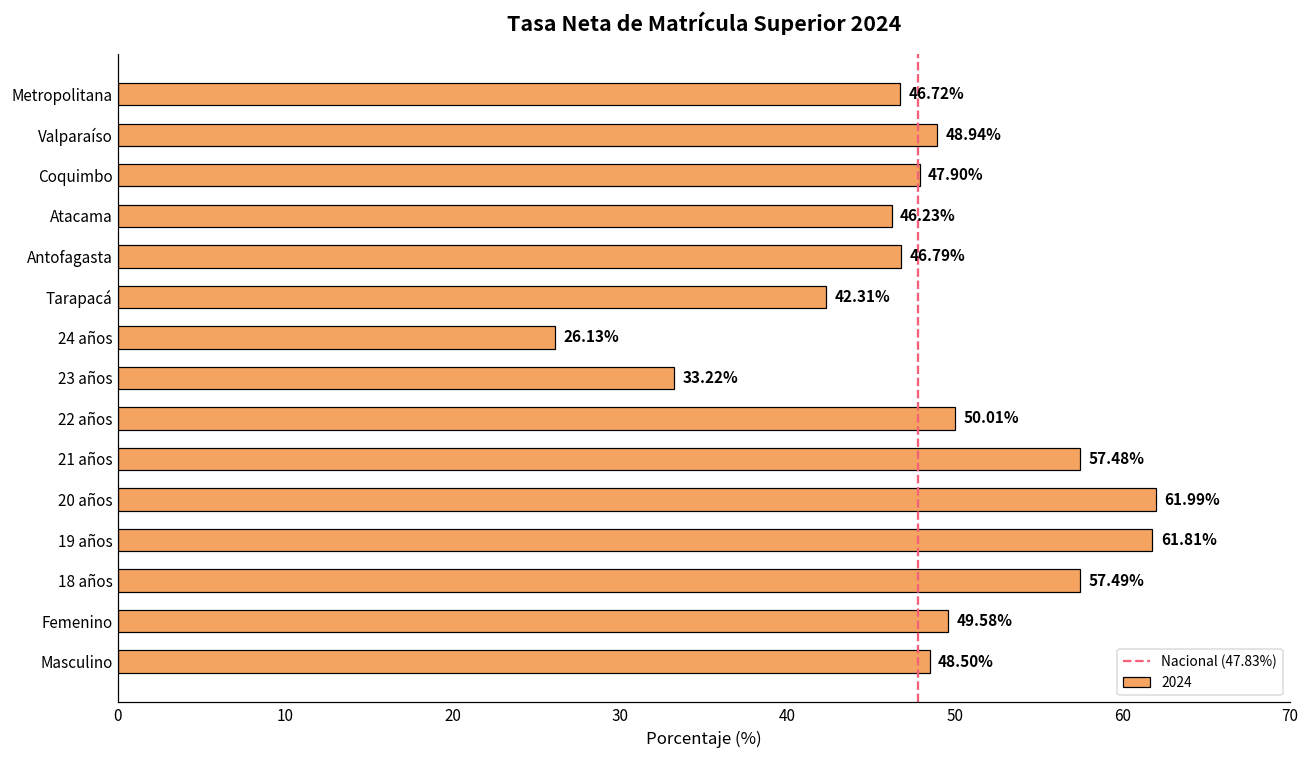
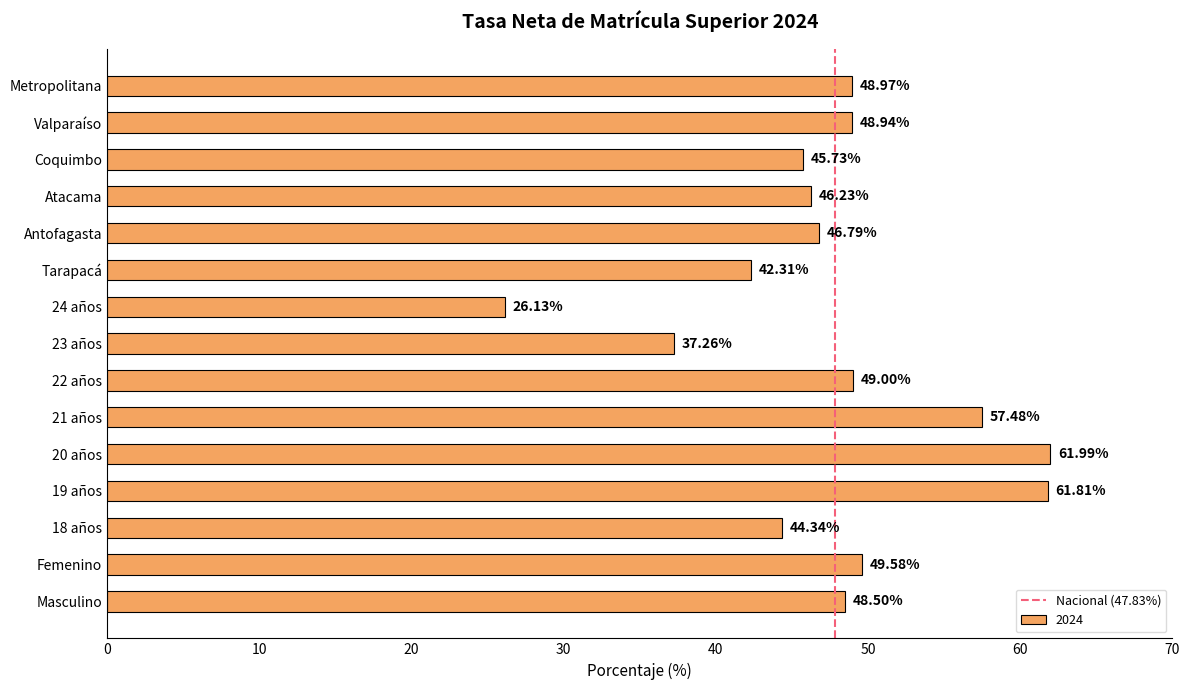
  {
-   "Metropolitana": "46.72%",
+   "Metropolitana": "48.97%",
    "Valparaíso": "48.94%",
-   "Coquimbo": "47.90%",
+   "Coquimbo": "45.73%",
    "Atacama": "46.23%",
    "Antofagasta": "46.79%",
    "Tarapacá": "42.31%",
    "24 años": "26.13%",
-   "23 años": "33.22%",
-   "22 años": "50.01%",
+   "23 años": "37.26%",
+   "22 años": "49.00%",
    "21 años": "57.48%",
    "20 años": "61.99%",
    "19 años": "61.81%",
-   "18 años": "57.49%",
+   "18 años": "44.34%",
    "Femenino": "49.58%",
    "Masculino": "48.50%"
  }
